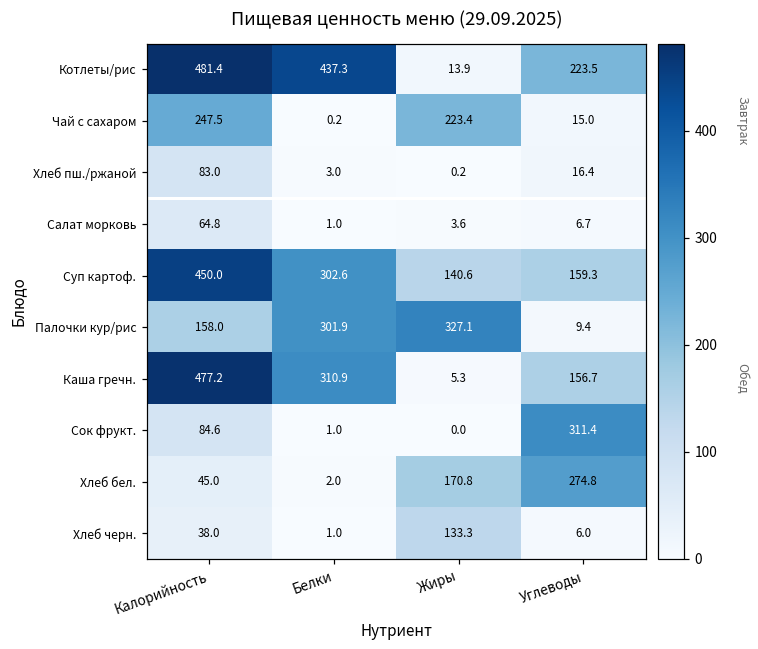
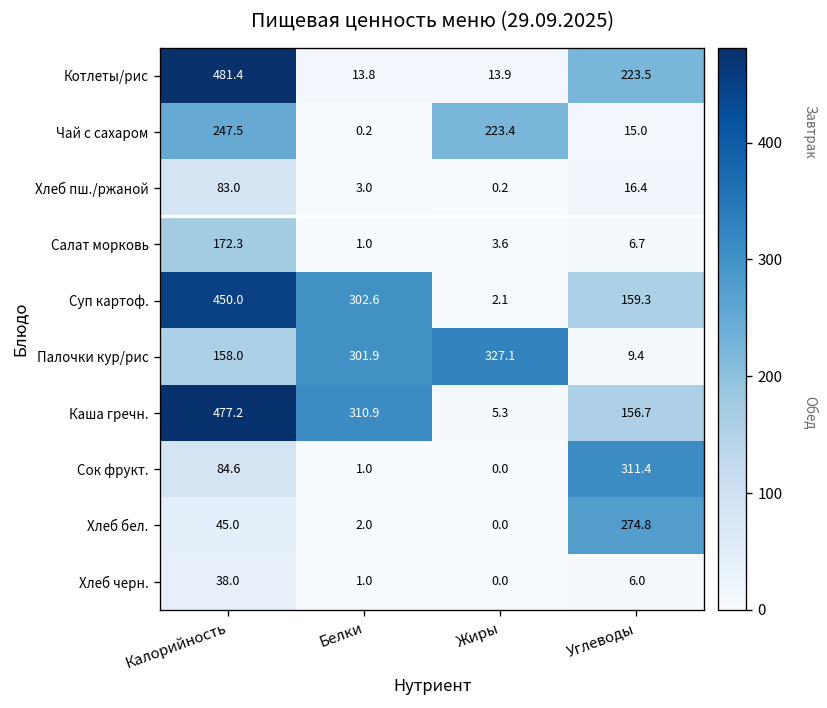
  {
    "Котлеты/рис": {
      "Калорийность": 481.4,
-     "Белки": 437.3,
+     "Белки": 13.8,
      "Жиры": 13.9,
      "Углеводы": 223.5
    },
    "Чай с сахаром": {
      "Калорийность": 247.5,
      "Белки": 0.2,
      "Жиры": 223.4,
      "Углеводы": 15.0
    },
    "Хлеб пш./ржаной": {
      "Калорийность": 83.0,
      "Белки": 3.0,
      "Жиры": 0.2,
      "Углеводы": 16.4
    },
    "Салат морковь": {
-     "Калорийность": 64.8,
+     "Калорийность": 172.3,
      "Белки": 1.0,
      "Жиры": 3.6,
      "Углеводы": 6.7
    },
    "Суп картоф.": {
      "Калорийность": 450.0,
      "Белки": 302.6,
-     "Жиры": 140.6,
+     "Жиры": 2.1,
      "Углеводы": 159.3
    },
    "Палочки кур/рис": {
      "Калорийность": 158.0,
      "Белки": 301.9,
      "Жиры": 327.1,
      "Углеводы": 9.4
    },
    "Каша гречн.": {
      "Калорийность": 477.2,
      "Белки": 310.9,
      "Жиры": 5.3,
      "Углеводы": 156.7
    },
    "Сок фрукт.": {
      "Калорийность": 84.6,
      "Белки": 1.0,
      "Жиры": 0.0,
      "Углеводы": 311.4
    },
    "Хлеб бел.": {
      "Калорийность": 45.0,
      "Белки": 2.0,
-     "Жиры": 170.8,
+     "Жиры": 0.0,
      "Углеводы": 274.8
    },
    "Хлеб черн.": {
      "Калорийность": 38.0,
      "Белки": 1.0,
-     "Жиры": 133.3,
+     "Жиры": 0.0,
      "Углеводы": 6.0
    }
  }
